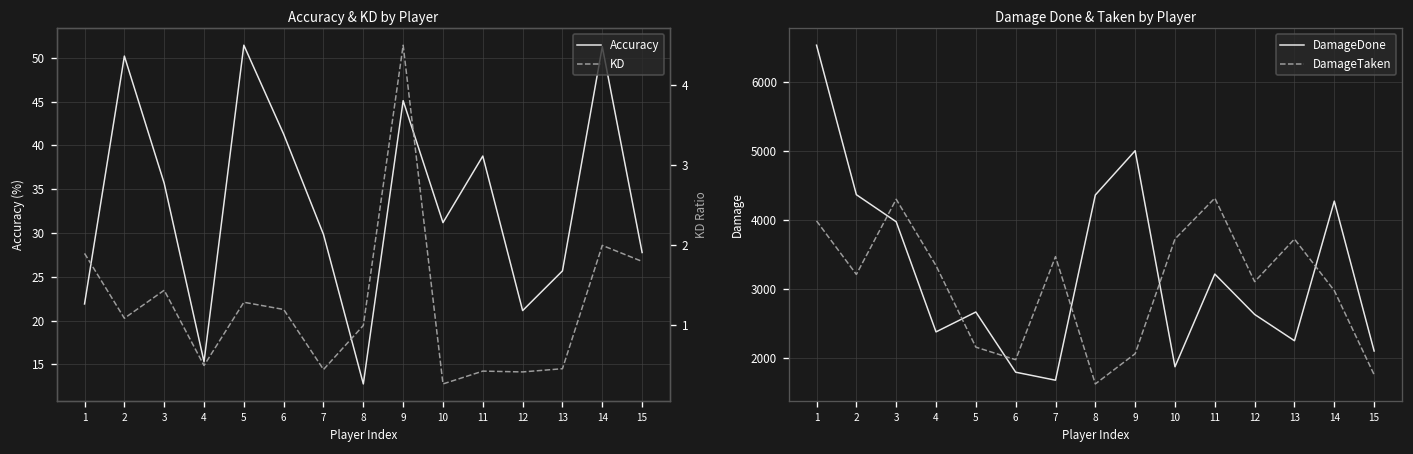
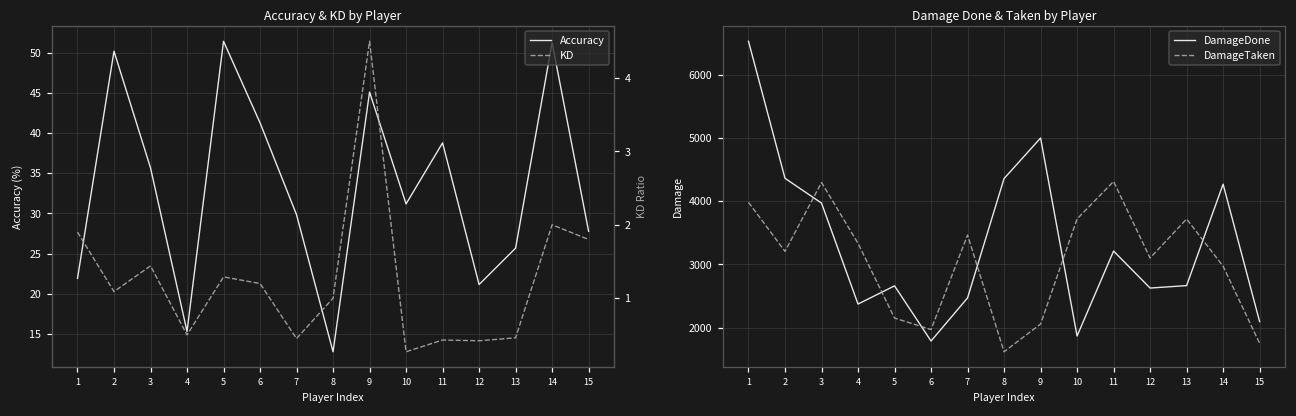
  {
    "Damage Done & Taken by Player": {
      "DamageDone": {
        "1": 6500,
        "2": 4400,
        "3": 4000,
        "4": 2400,
        "5": 2700,
        "6": 1800,
-       "7": 1700,
+       "7": 2500,
        "8": 4400,
        "9": 5000,
        "10": 1900,
        "11": 3200,
        "12": 2600,
-       "13": 2200,
+       "13": 2700,
        "14": 4300,
        "15": 2100
      },
      "DamageTaken": {
        "1": 4000,
        "2": 3200,
        "3": 4300,
        "4": 3300,
        "5": 2200,
        "6": 2000,
        "7": 3500,
        "8": 1600,
        "9": 2100,
        "10": 3700,
        "11": 4300,
        "12": 3100,
        "13": 3700,
        "14": 3000,
        "15": 1800
      }
    }
  }
